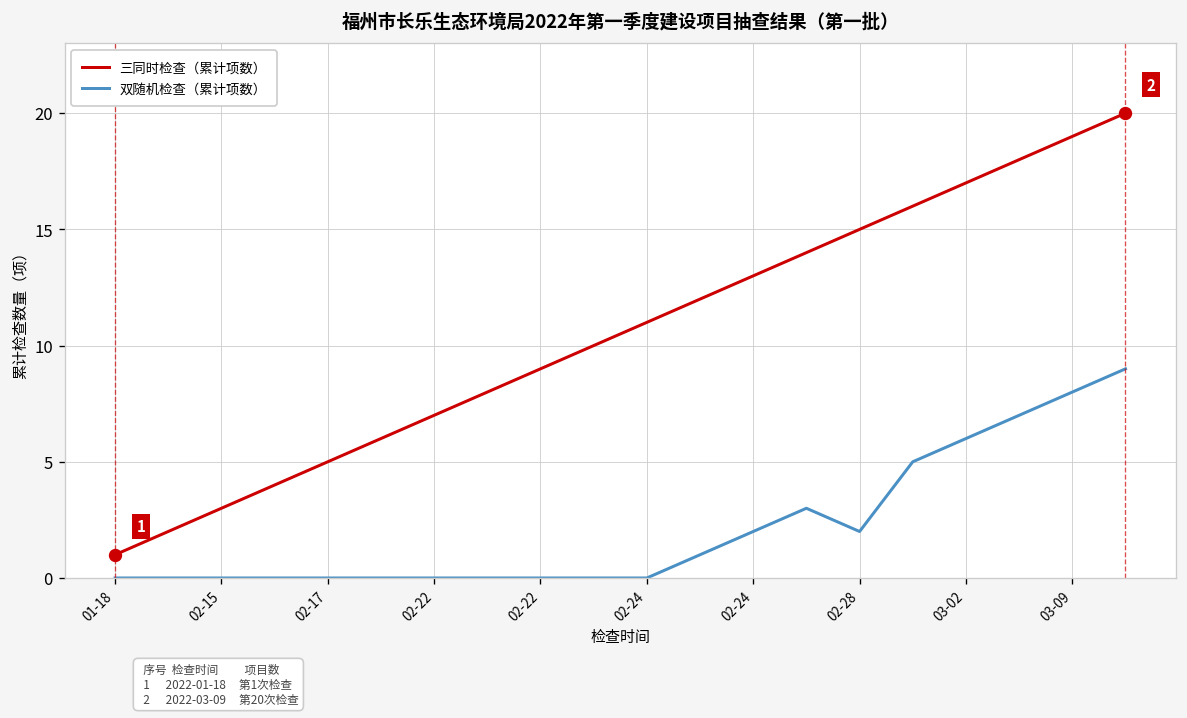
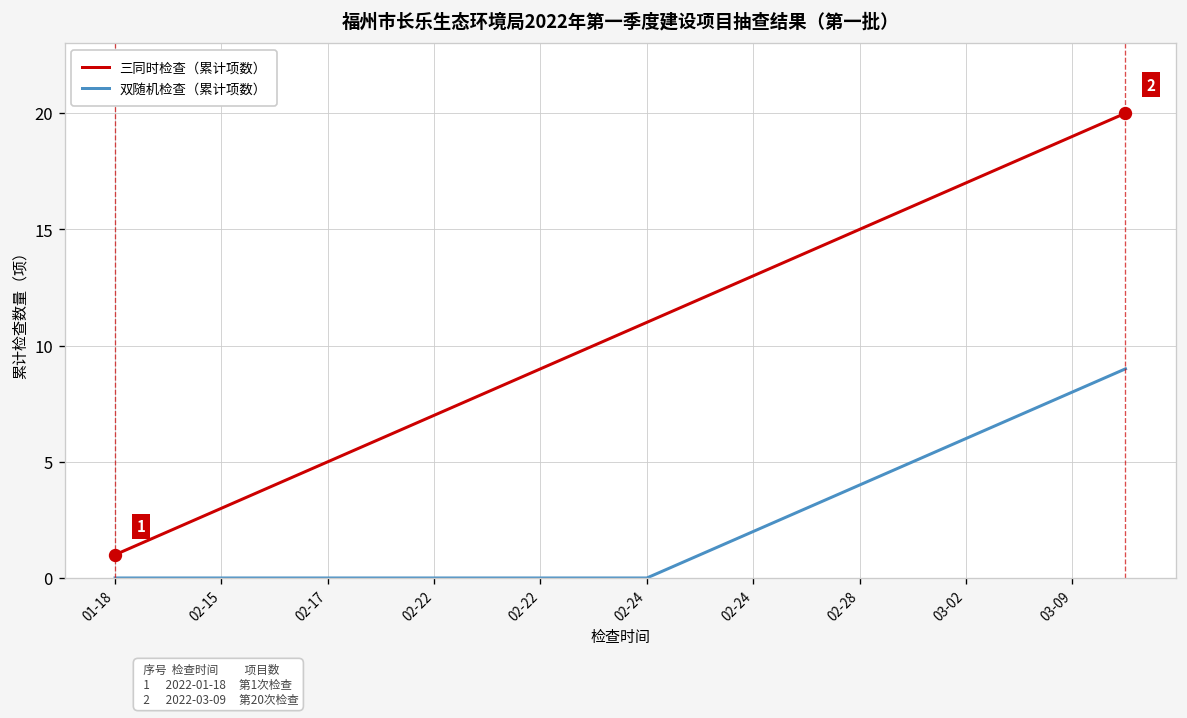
  {
    "双随机检查（累计项数）": {
      "01-18": 0,
      "02-15": 0,
      "02-17": 0,
-     "02-28": 2,
+     "02-28": 4,
      "03-02": 6,
      "03-09": 8
    }
  }
